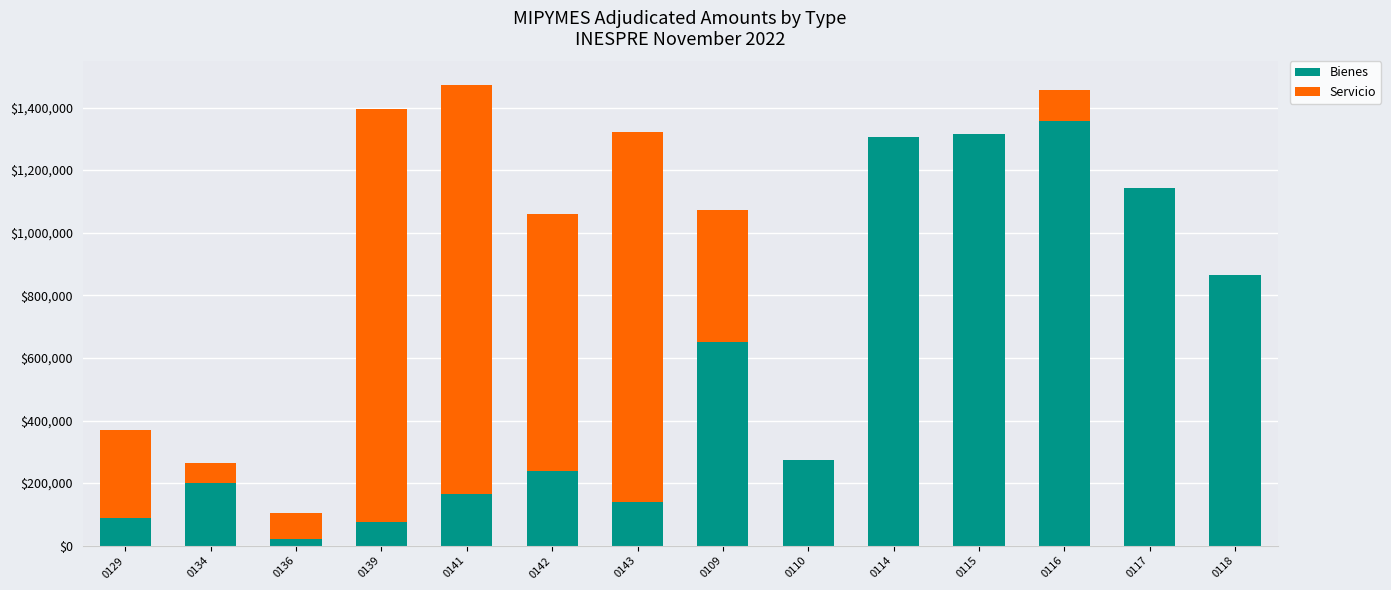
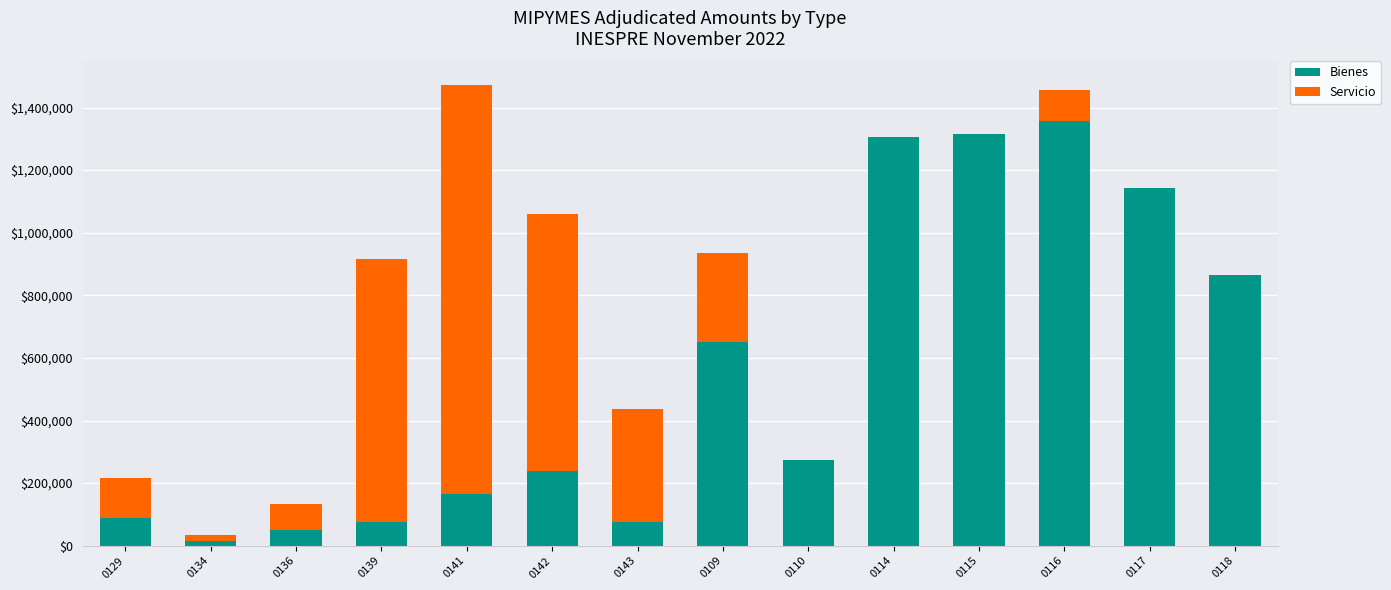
  {
    "Bienes": {
      "0129": "$90,000",
-     "0134": "$200,000",
-     "0136": "$20,000",
+     "0134": "$10,000",
+     "0136": "$50,000",
      "0139": "$80,000",
      "0141": "$160,000",
      "0142": "$240,000",
-     "0143": "$140,000",
+     "0143": "$80,000",
      "0109": "$650,000",
      "0110": "$270,000",
      "0114": "$1,310,000",
      "0115": "$1,320,000",
      "0116": "$1,360,000",
      "0117": "$1,140,000",
      "0118": "$860,000"
    },
    "Servicio": {
-     "0129": "$280,000",
-     "0134": "$60,000",
+     "0129": "$130,000",
+     "0134": "$20,000",
      "0136": "$80,000",
-     "0139": "$1,320,000",
+     "0139": "$840,000",
      "0141": "$1,310,000",
      "0142": "$820,000",
-     "0143": "$1,180,000",
-     "0109": "$420,000",
+     "0143": "$360,000",
+     "0109": "$280,000",
      "0110": "$0",
      "0114": "$0",
      "0115": "$0",
      "0116": "$100,000",
      "0117": "$0",
      "0118": "$0"
    }
  }
